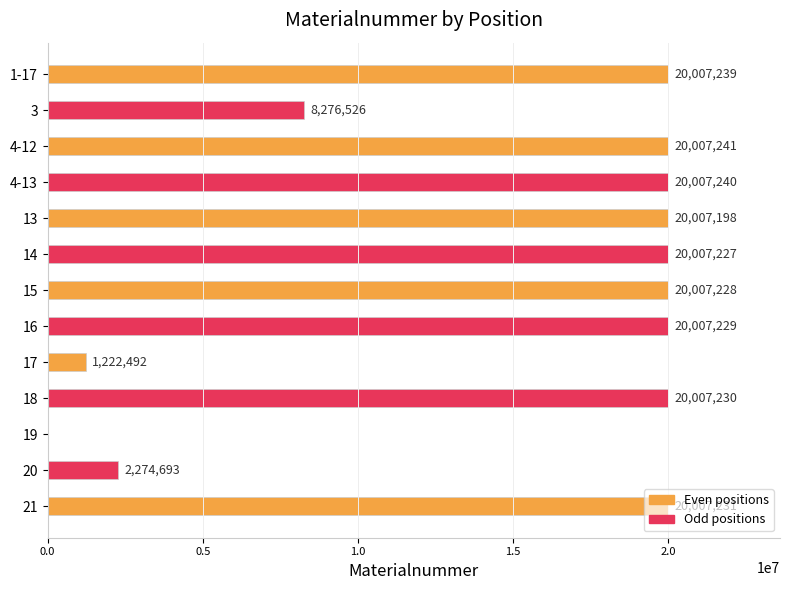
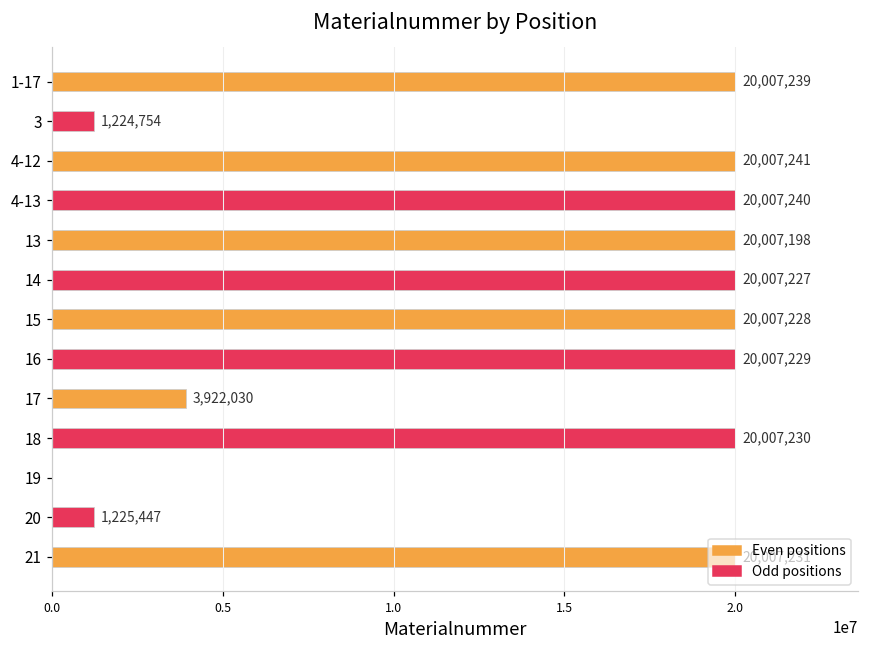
  {
    "1-17": "20,007,239",
-   "3": "8,276,526",
+   "3": "1,224,754",
    "4-12": "20,007,241",
    "4-13": "20,007,240",
    "13": "20,007,198",
    "14": "20,007,227",
    "15": "20,007,228",
    "16": "20,007,229",
-   "17": "1,222,492",
+   "17": "3,922,030",
    "18": "20,007,230",
-   "20": "2,274,693"
+   "20": "1,225,447"
  }
